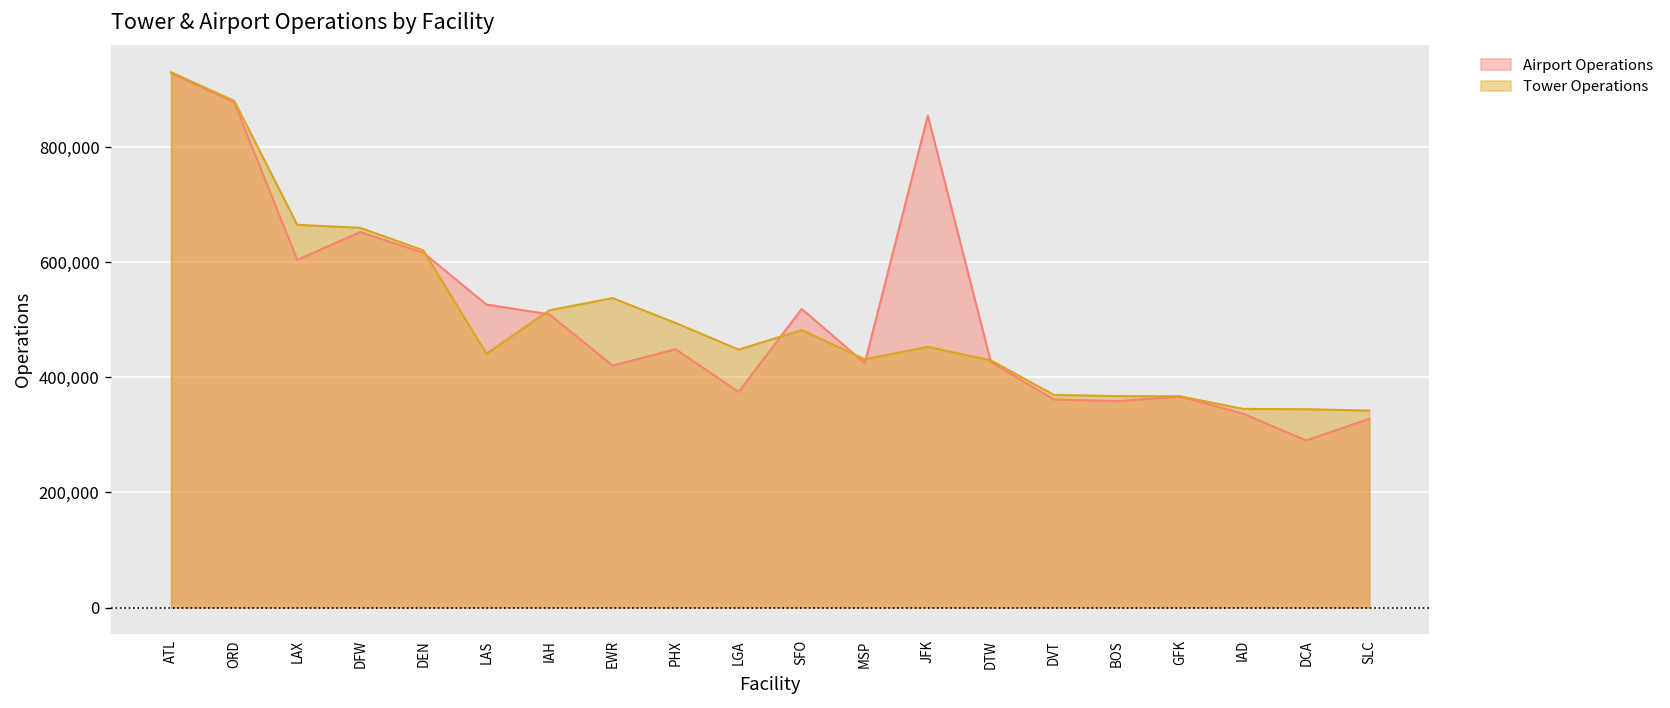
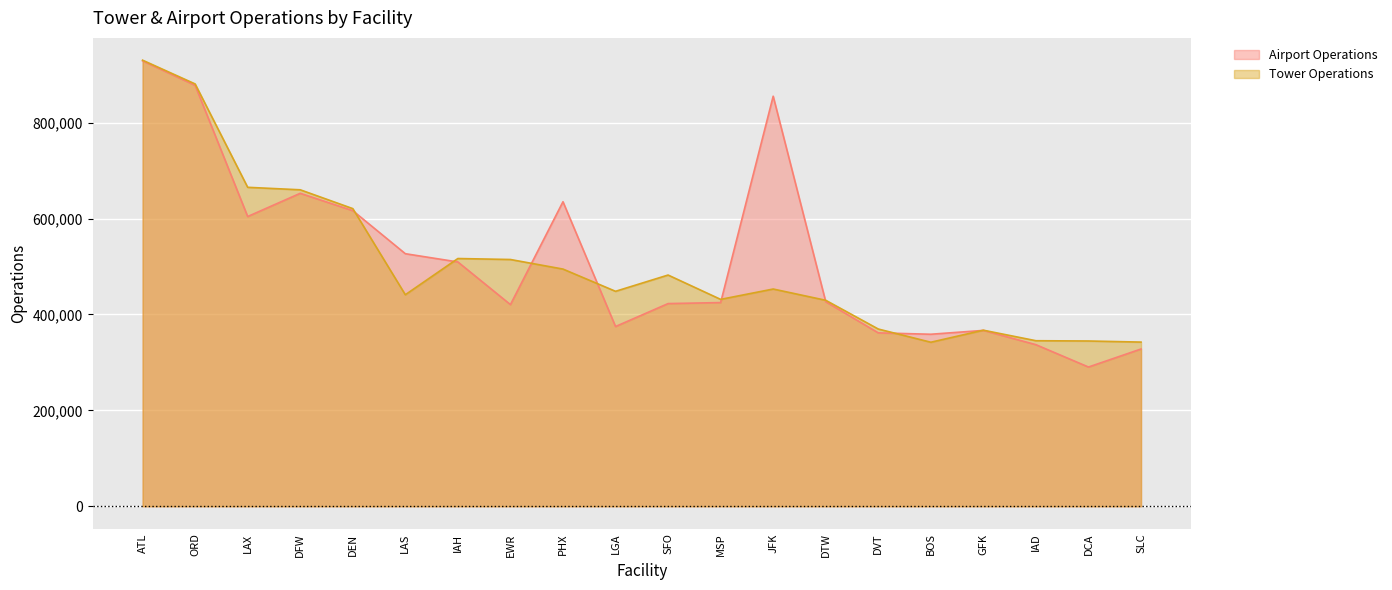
  {
    "Airport Operations": {
      "LAX": "600,000",
      "DFW": "650,000",
      "LAS": "530,000",
      "IAH": "510,000",
      "EWR": "420,000",
-     "PHX": "450,000",
+     "PHX": "640,000",
      "LGA": "370,000",
-     "SFO": "520,000",
+     "SFO": "420,000",
      "MSP": "420,000",
      "JFK": "860,000",
      "DVT": "360,000",
      "BOS": "360,000",
      "IAD": "340,000",
      "DCA": "290,000",
      "SLC": "330,000"
    },
    "Tower Operations": {
      "LAX": "670,000",
      "DFW": "660,000",
      "LAS": "440,000",
      "IAH": "520,000",
-     "EWR": "540,000",
+     "EWR": "510,000",
      "PHX": "490,000",
      "LGA": "450,000",
      "SFO": "480,000",
      "MSP": "430,000",
      "JFK": "450,000",
      "DVT": "370,000",
-     "BOS": "370,000",
+     "BOS": "340,000",
      "IAD": "350,000",
      "DCA": "340,000",
      "SLC": "340,000"
    }
  }
